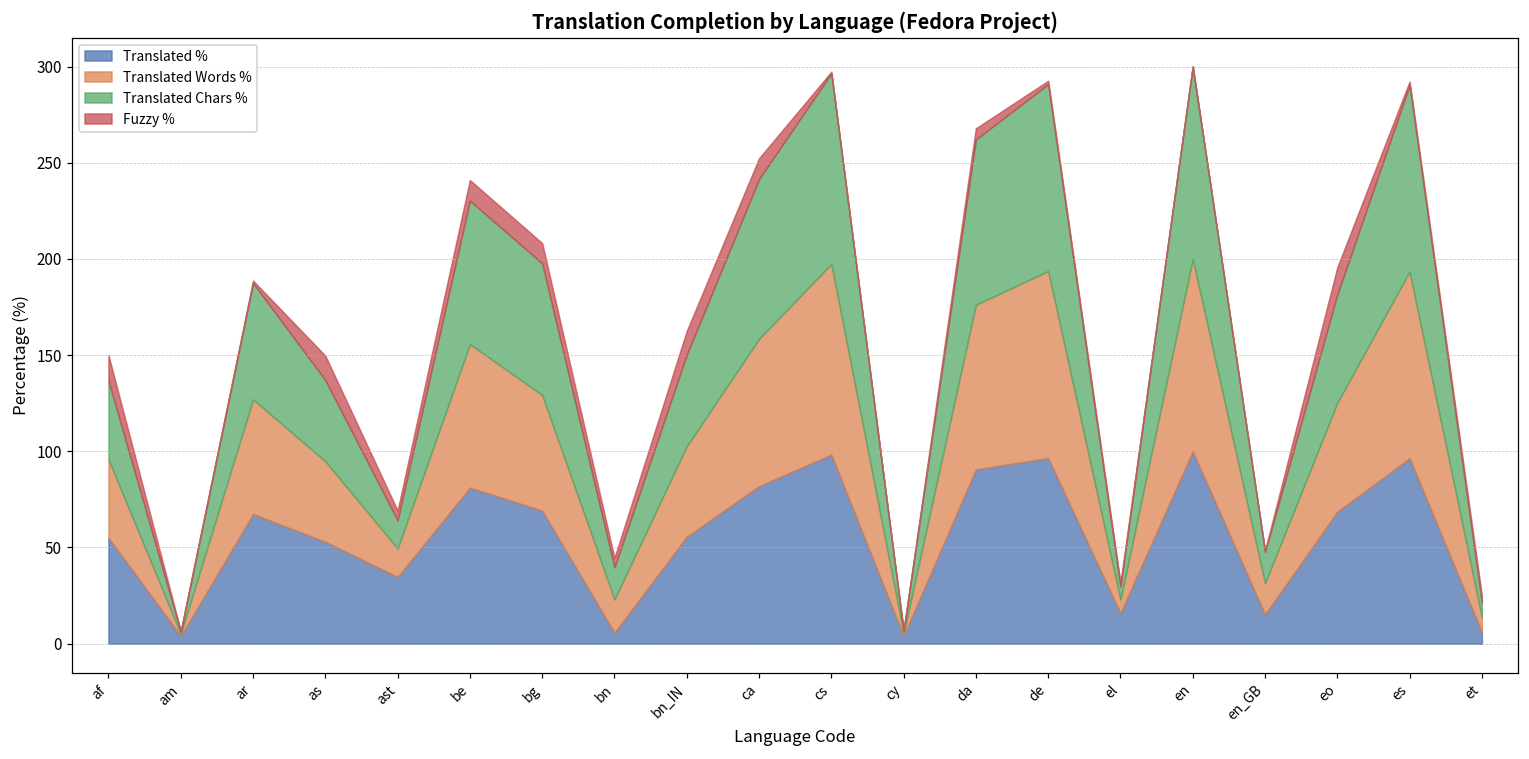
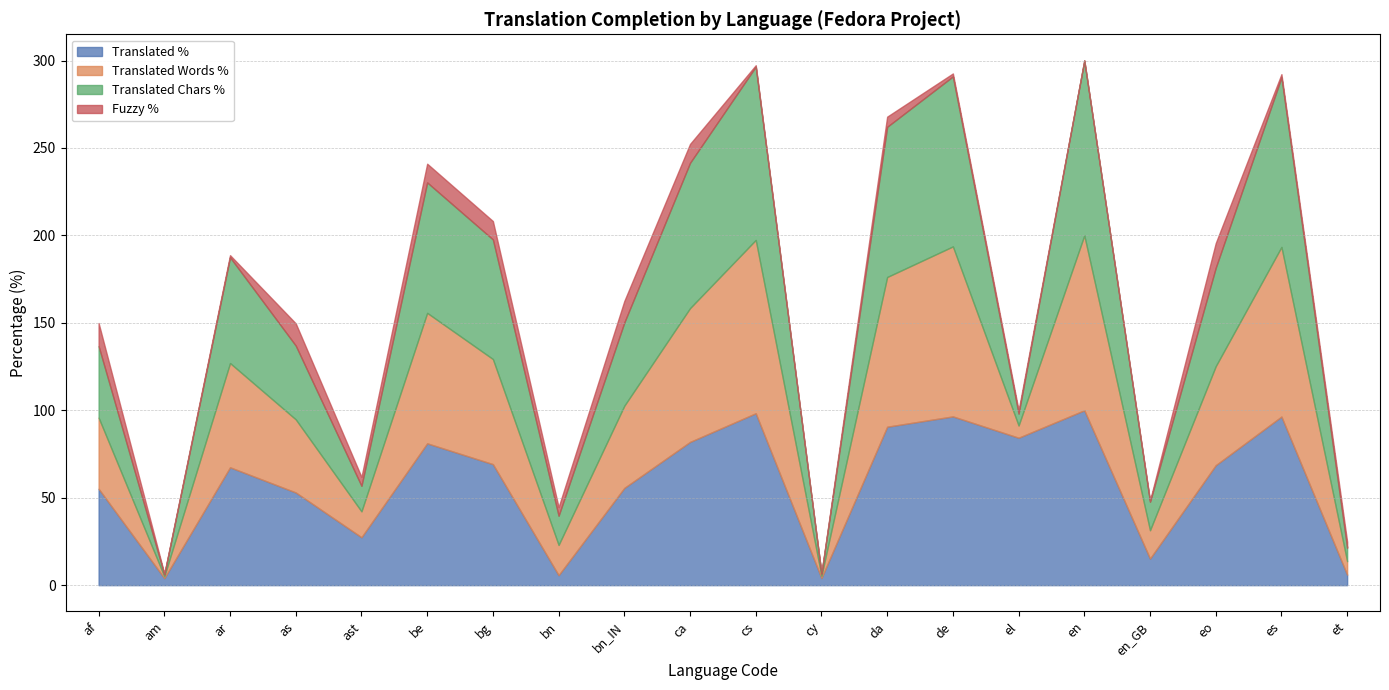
  {
    "Translated %": {
      "af": 55,
      "ar": 67,
      "as": 53,
-     "ast": 35,
+     "ast": 27,
      "be": 81,
      "bg": 69,
      "bn": 6,
      "bn_IN": 56,
      "ca": 82,
      "cs": 98,
      "da": 91,
      "de": 97,
-     "el": 16,
+     "el": 84,
      "en": 100,
      "en_GB": 15,
      "eo": 69,
      "es": 96,
      "et": 6
    },
    "Translated Chars %": {
      "af": 41,
      "as": 42,
      "ast": 15,
      "be": 75,
      "bg": 68,
      "bn": 17,
      "bn_IN": 48,
      "ca": 83,
      "da": 86,
      "de": 97,
      "el": 7,
      "eo": 56,
      "es": 97,
      "et": 8
    }
  }
